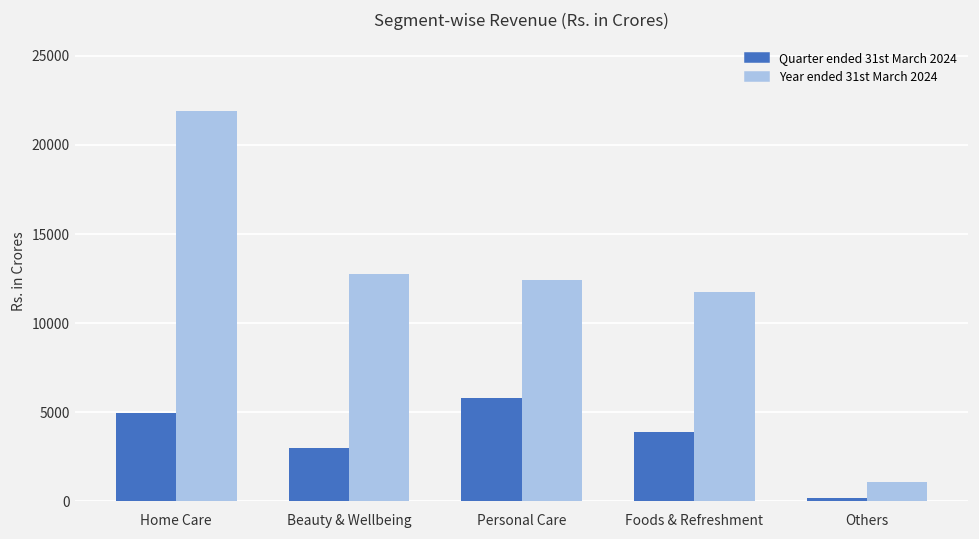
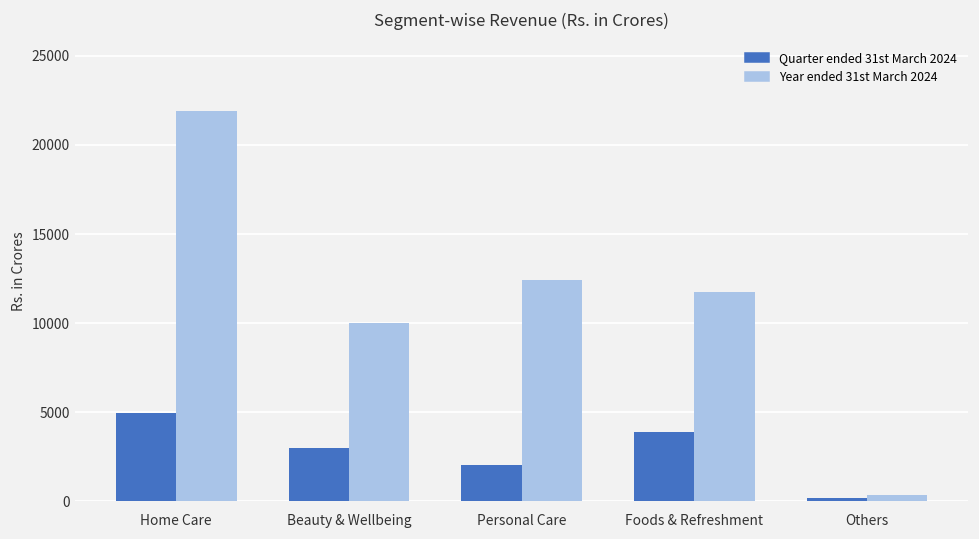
  {
    "Quarter ended 31st March 2024": {
      "Home Care": 5000,
      "Beauty & Wellbeing": 3000,
-     "Personal Care": 5800,
+     "Personal Care": 2100,
      "Foods & Refreshment": 3900,
      "Others": 200
    },
    "Year ended 31st March 2024": {
      "Home Care": 21900,
-     "Beauty & Wellbeing": 12800,
+     "Beauty & Wellbeing": 10000,
      "Personal Care": 12400,
      "Foods & Refreshment": 11800,
-     "Others": 1100
+     "Others": 400
    }
  }
